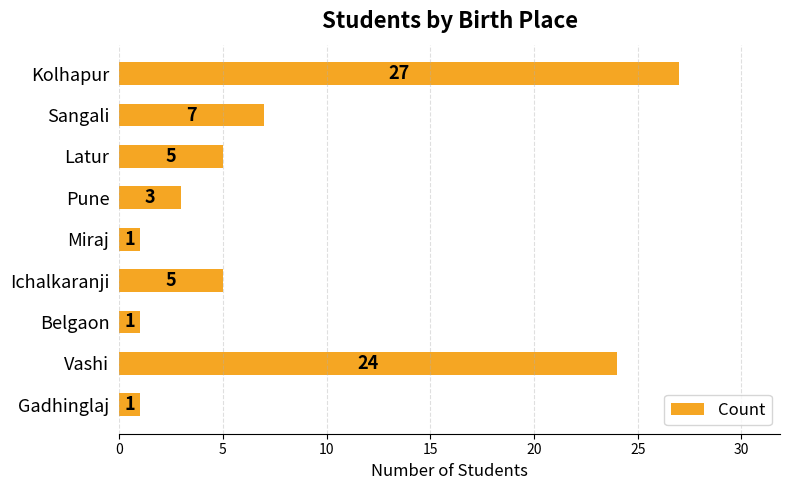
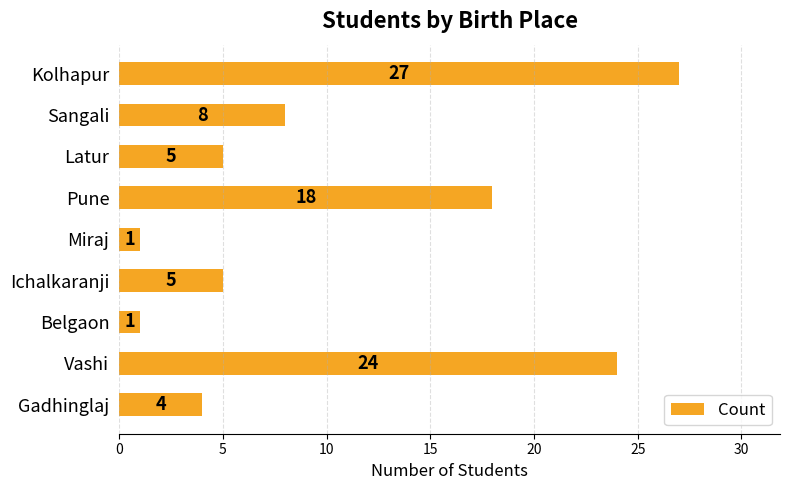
  {
    "Kolhapur": 27,
-   "Sangali": 7,
+   "Sangali": 8,
    "Latur": 5,
-   "Pune": 3,
+   "Pune": 18,
    "Miraj": 1,
    "Ichalkaranji": 5,
    "Belgaon": 1,
    "Vashi": 24,
-   "Gadhinglaj": 1
+   "Gadhinglaj": 4
  }
